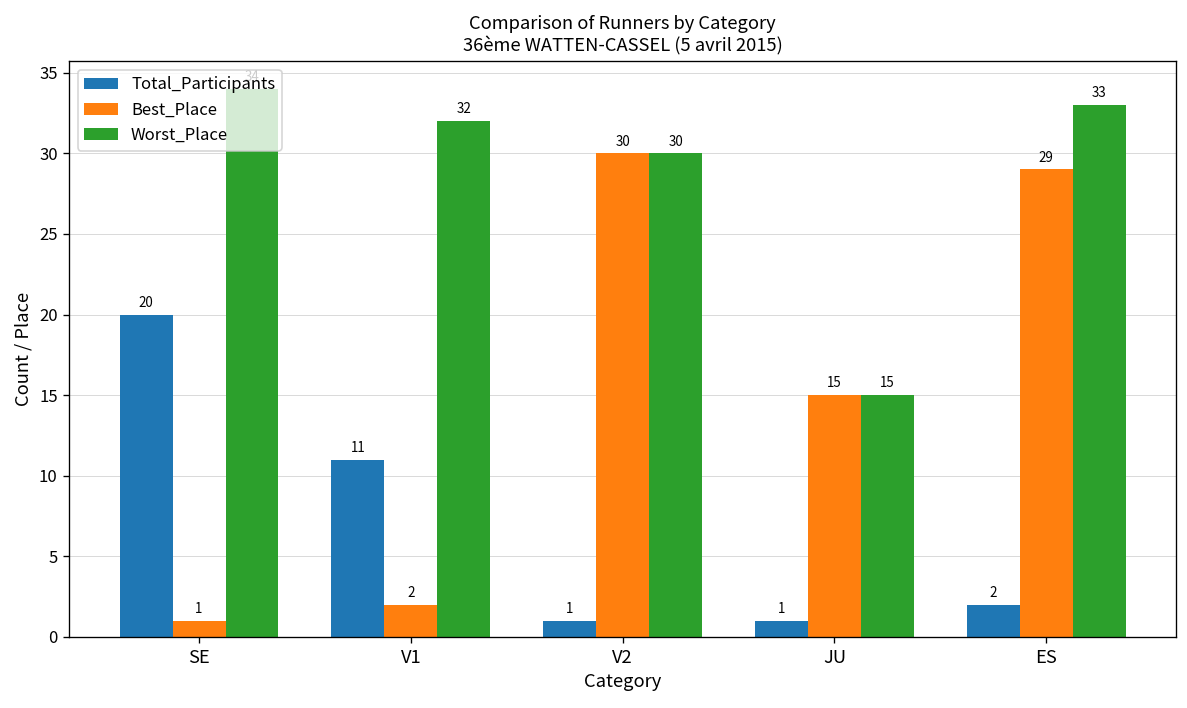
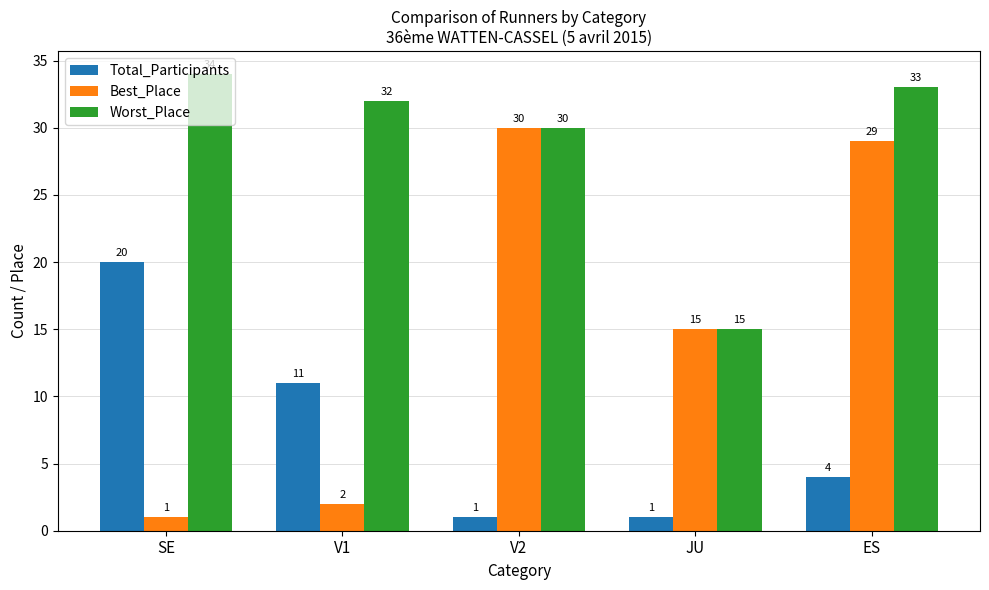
  {
    "Total_Participants": {
      "SE": 20,
      "V1": 11,
      "V2": 1,
      "JU": 1,
-     "ES": 2
+     "ES": 4
    },
    "Best_Place": {
      "SE": 1,
      "V1": 2,
      "V2": 30,
      "JU": 15,
      "ES": 29
    },
    "Worst_Place": {
      "V1": 32,
      "V2": 30,
      "JU": 15,
      "ES": 33
    }
  }
